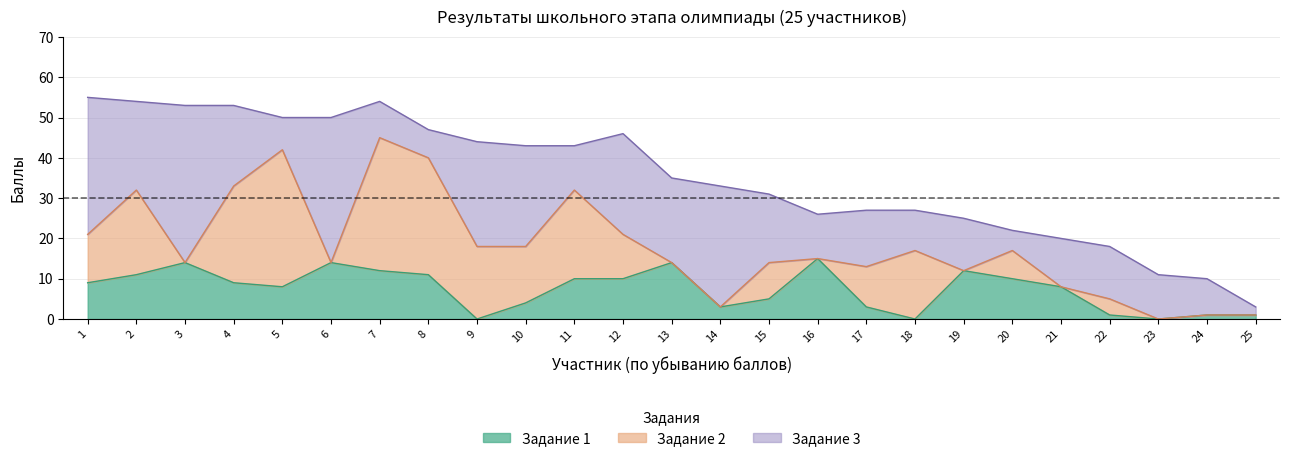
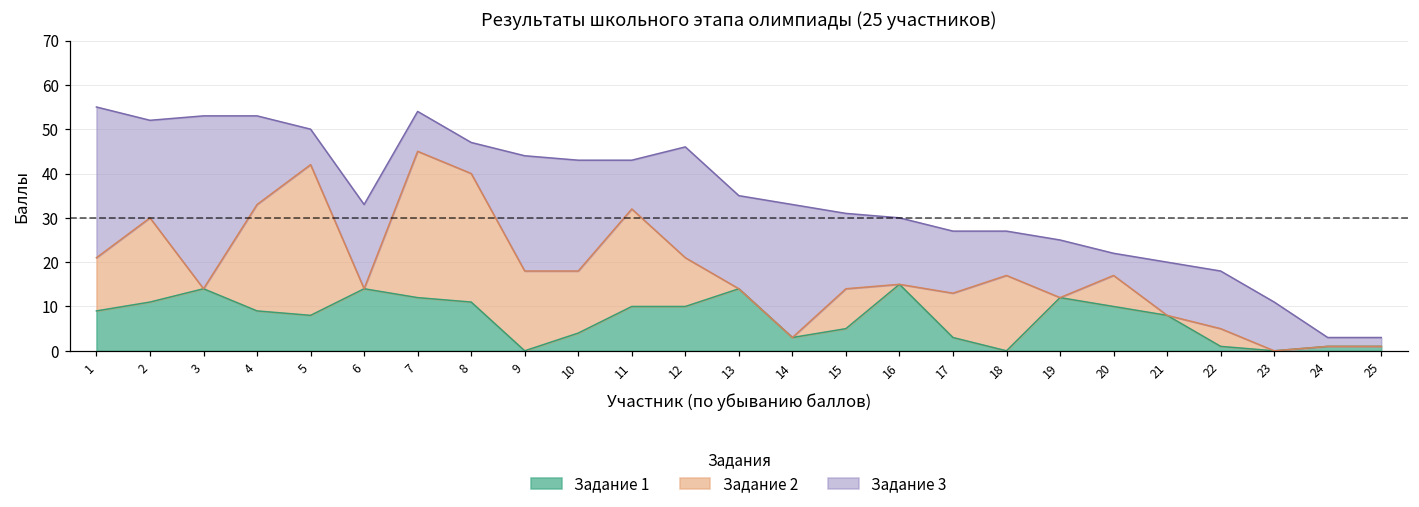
  {
    "Задание 1": {
      "1": 9,
      "2": 11,
      "4": 9,
      "5": 8,
      "7": 12,
      "8": 11,
      "9": 0,
      "10": 4,
      "11": 10,
      "12": 10,
      "15": 5,
      "17": 3,
      "18": 0,
      "20": 10,
      "22": 1
    },
    "Задание 2": {
      "1": 12,
-     "2": 21,
+     "2": 19,
      "4": 24,
      "5": 34,
      "7": 33,
      "8": 29,
      "9": 18,
      "10": 14,
      "11": 22,
      "12": 11,
      "15": 9,
      "17": 10,
      "18": 17,
      "20": 7,
      "22": 4
    },
    "Задание 3": {
      "1": 34,
      "2": 22,
      "3": 39,
      "4": 20,
      "5": 8,
-     "6": 36,
+     "6": 19,
      "7": 9,
      "8": 7,
      "9": 26,
      "10": 25,
      "11": 11,
      "12": 25,
      "13": 21,
      "14": 30,
      "15": 17,
-     "16": 11,
+     "16": 15,
      "17": 14,
      "18": 10,
      "19": 13,
      "20": 5,
      "21": 12,
      "22": 13,
      "23": 11,
-     "24": 9,
+     "24": 2,
      "25": 2
    }
  }
